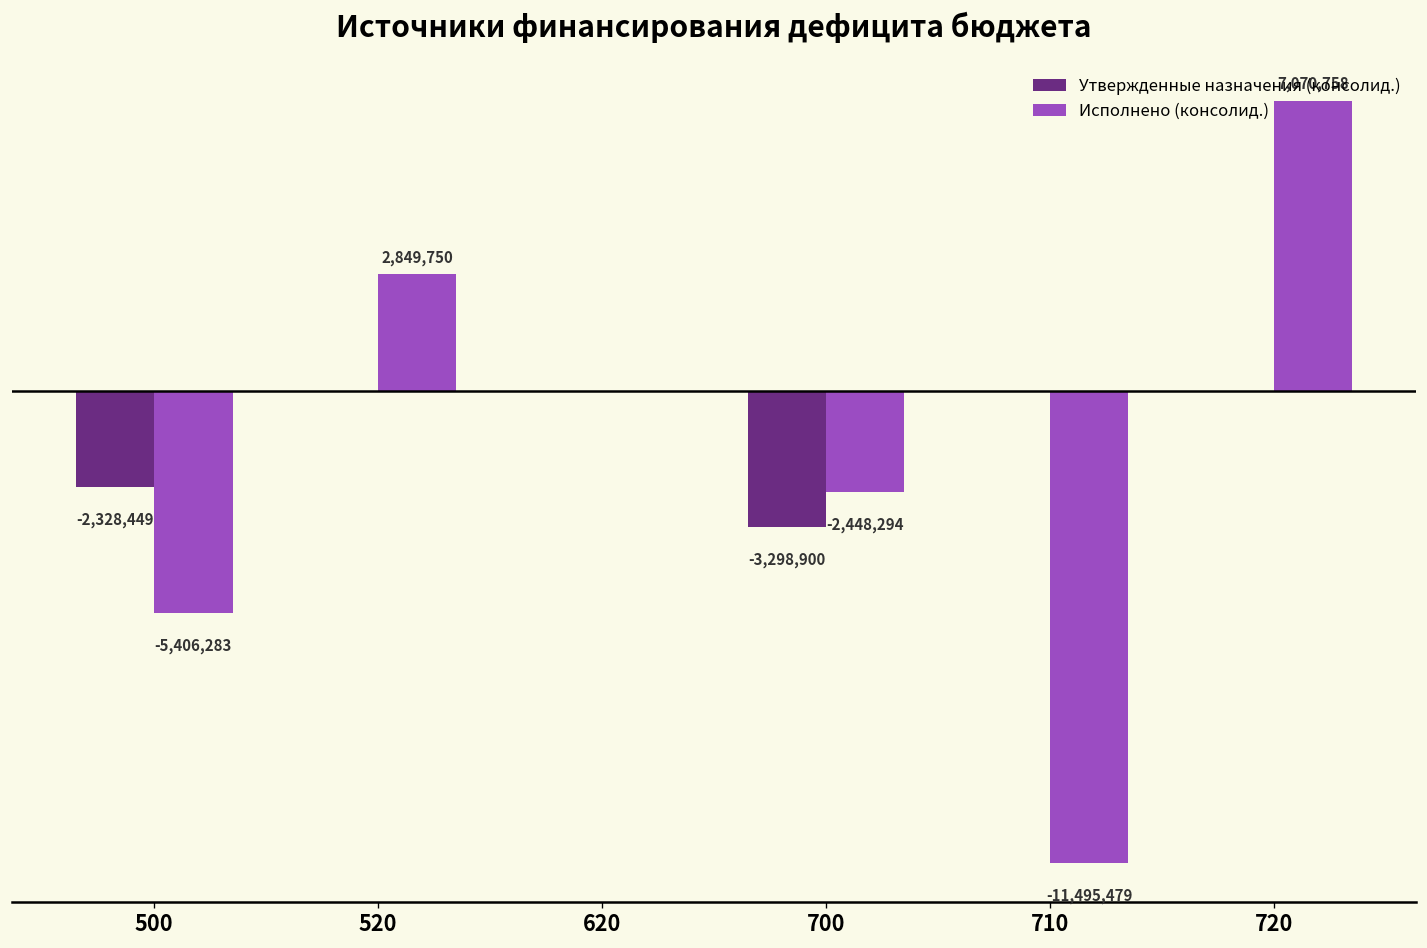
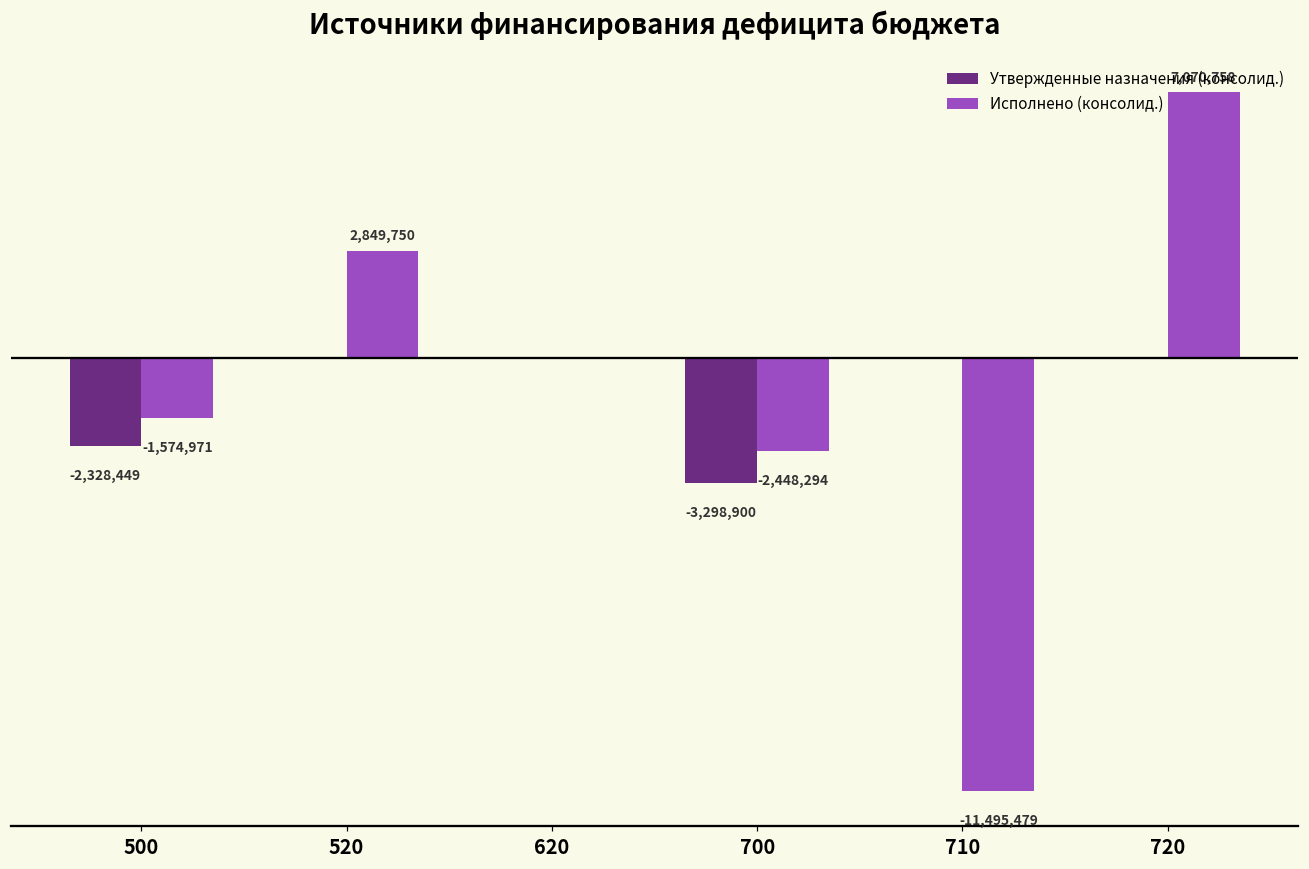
  {
    "Утвержденные назначения (консолид.)": {
      "500": "-2,328,449",
      "700": "-3,298,900"
    },
    "Исполнено (консолид.)": {
-     "500": "-5,406,283",
+     "500": "-1,574,971",
      "520": "2,849,750",
      "700": "-2,448,294",
      "710": "-11,495,479",
      "720": "7,070,758"
    }
  }
